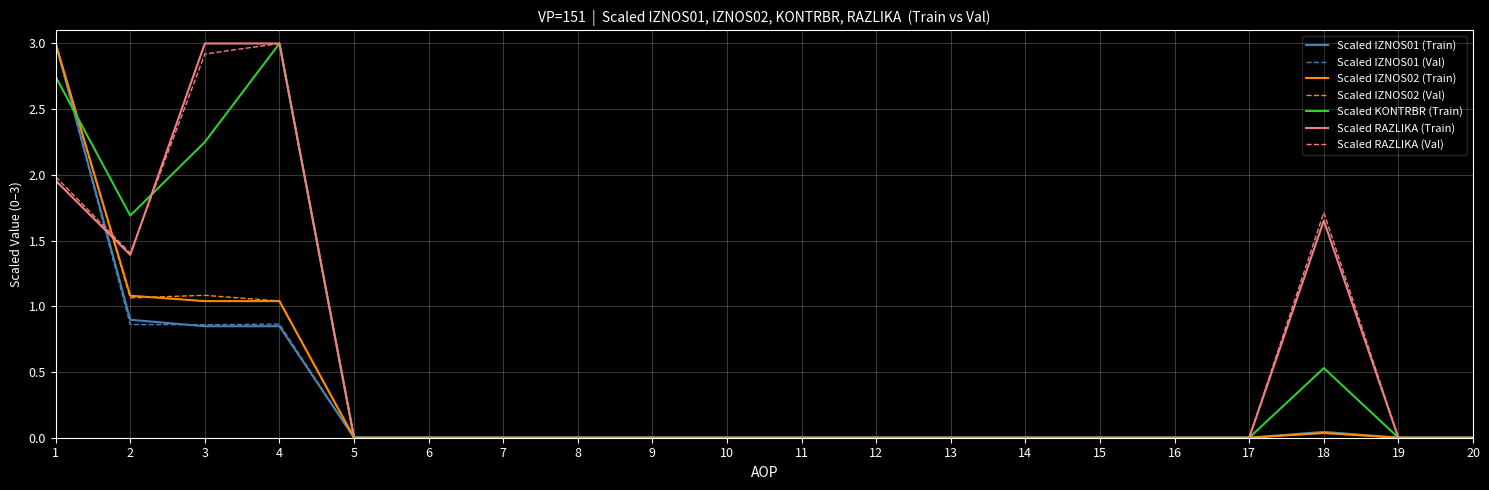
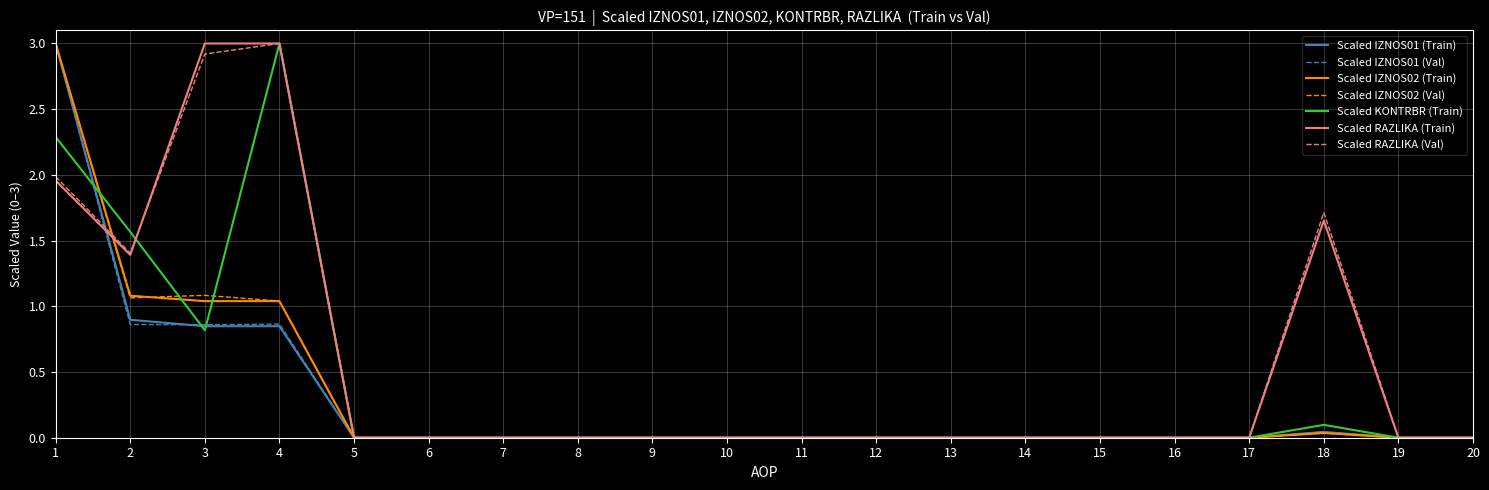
  {
    "Scaled KONTRBR (Train)": {
-     "1": 2.75,
-     "2": 1.69,
-     "3": 2.25,
-     "18": 0.53
+     "1": 2.29,
+     "2": 1.57,
+     "3": 0.82,
+     "18": 0.10
    }
  }
